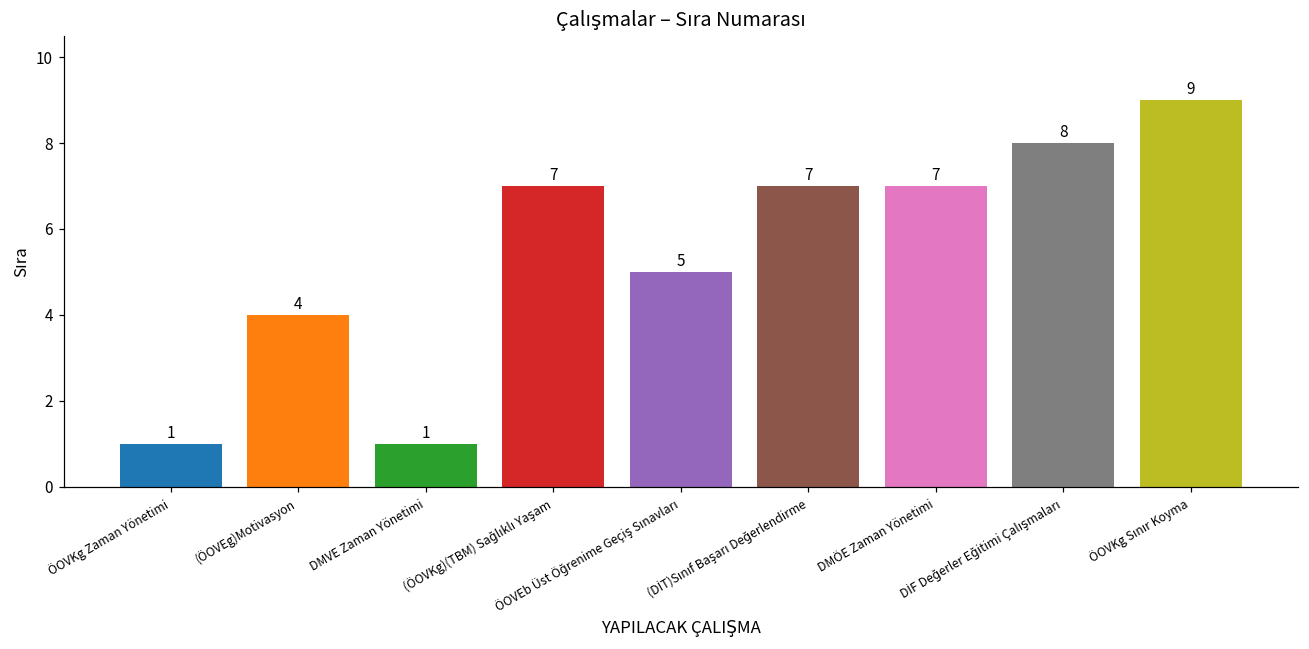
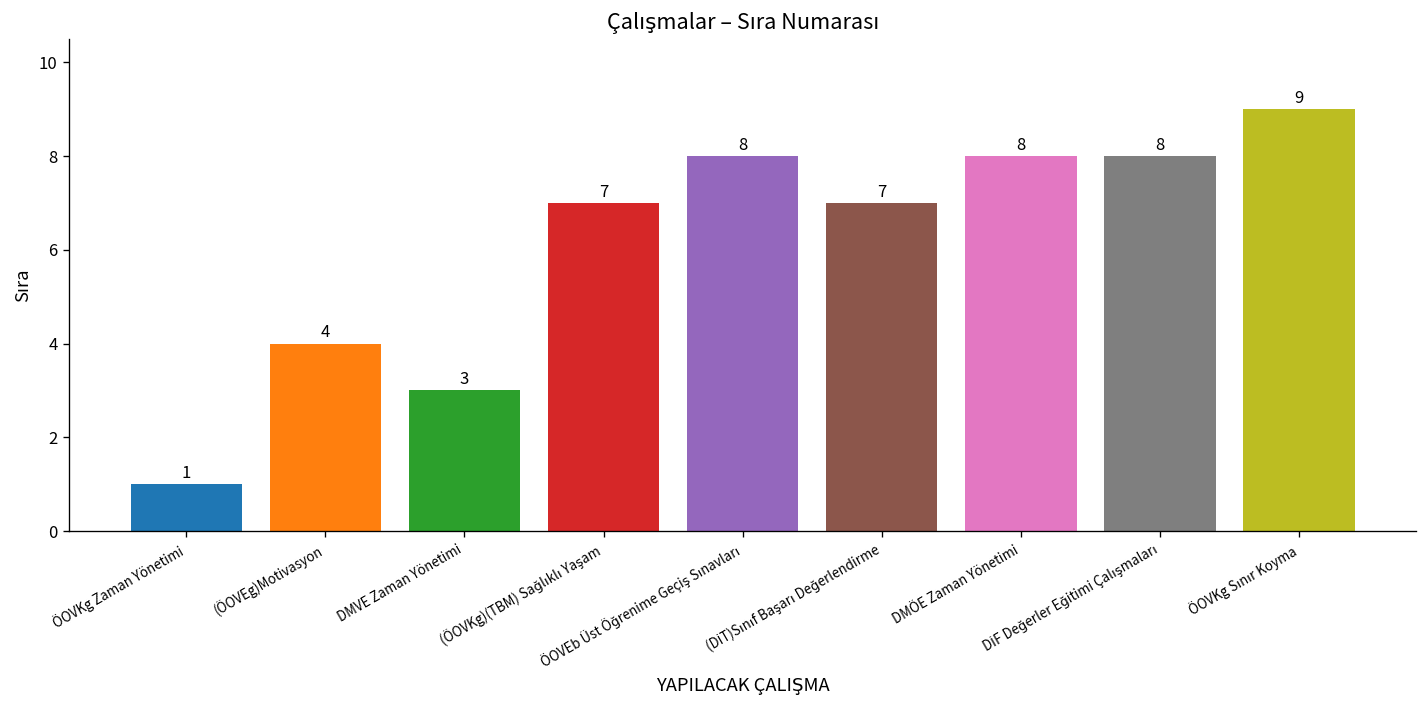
  {
    "ÖOVKg Zaman Yönetimi": 1,
    "(ÖOVEg)Motivasyon": 4,
-   "DMVE Zaman Yönetimi": 1,
+   "DMVE Zaman Yönetimi": 3,
    "(ÖOVKg)(TBM) Sağlıklı Yaşam": 7,
-   "ÖOVEb Üst Öğrenime Geçiş Sınavları": 5,
+   "ÖOVEb Üst Öğrenime Geçiş Sınavları": 8,
    "(DİT)Sınıf Başarı Değerlendirme": 7,
-   "DMÖE Zaman Yönetimi": 7,
+   "DMÖE Zaman Yönetimi": 8,
    "DİF Değerler Eğitimi Çalışmaları": 8,
    "ÖOVKg Sınır Koyma": 9
  }
